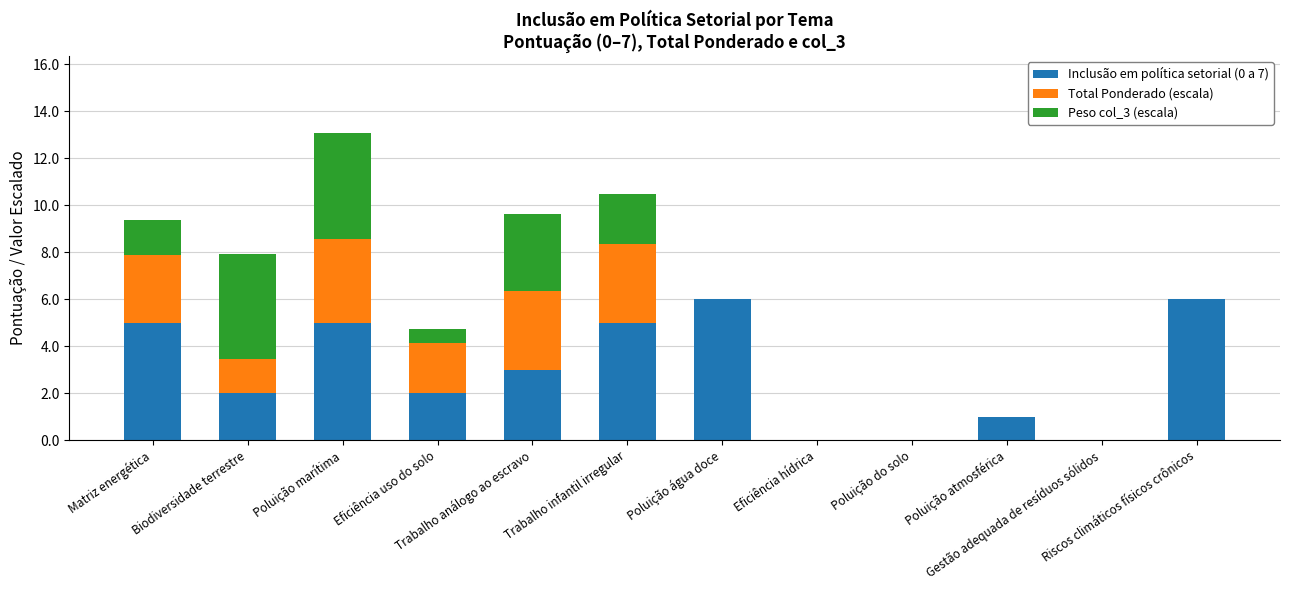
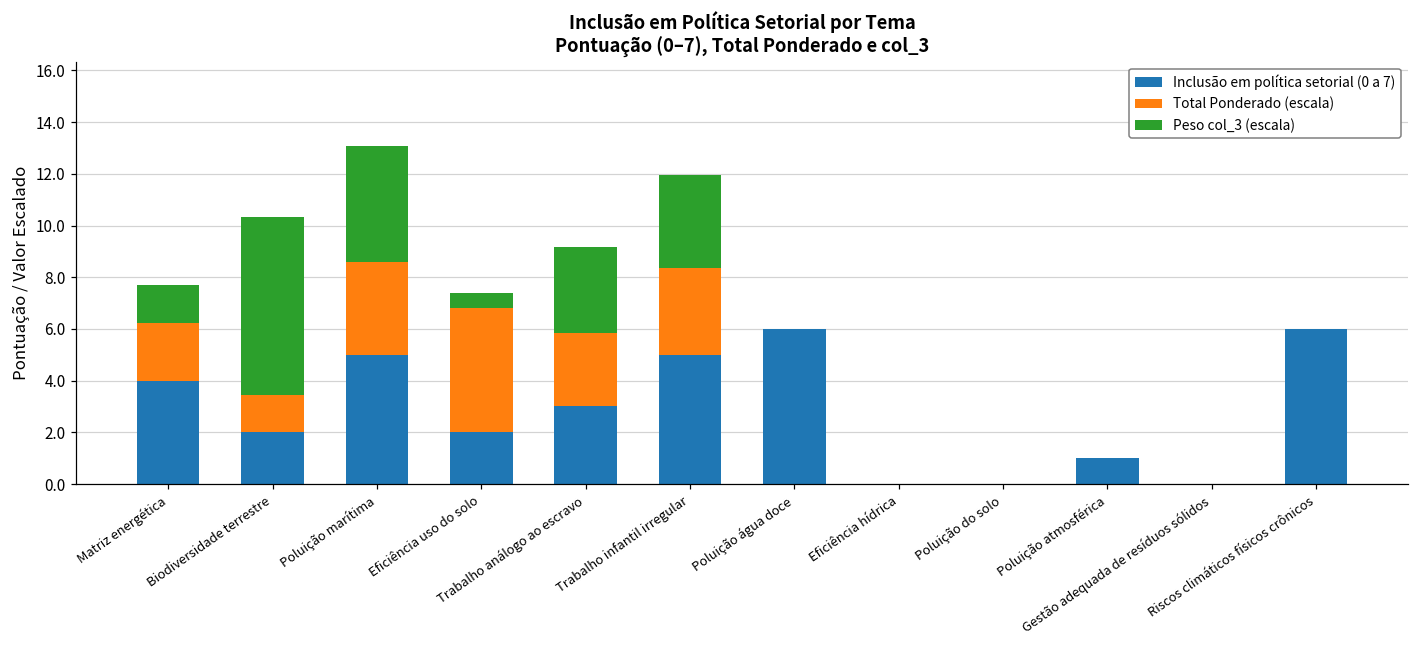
  {
    "Inclusão em política setorial (0 a 7)": {
-     "Matriz energética": 5,
+     "Matriz energética": 4,
      "Biodiversidade terrestre": 2,
      "Poluição marítima": 5,
      "Eficiência uso do solo": 2,
      "Trabalho análogo ao escravo": 3,
      "Trabalho infantil irregular": 5,
      "Poluição água doce": 6,
      "Eficiência hídrica": 0,
      "Poluição do solo": 0,
      "Poluição atmosférica": 1,
      "Gestão adequada de resíduos sólidos": 0,
      "Riscos climáticos físicos crônicos": 6
    },
    "Total Ponderado (escala)": {
-     "Matriz energética": 2.9,
+     "Matriz energética": 2.2,
      "Biodiversidade terrestre": 1.4,
      "Poluição marítima": 3.6,
-     "Eficiência uso do solo": 2.1,
-     "Trabalho análogo ao escravo": 3.3,
+     "Eficiência uso do solo": 4.8,
+     "Trabalho análogo ao escravo": 2.9,
      "Trabalho infantil irregular": 3.4,
      "Poluição água doce": 0.0,
      "Eficiência hídrica": 0.0,
      "Poluição do solo": 0.0,
      "Poluição atmosférica": 0.0,
      "Gestão adequada de resíduos sólidos": 0.0,
      "Riscos climáticos físicos crônicos": 0.0
    },
    "Peso col_3 (escala)": {
      "Matriz energética": 1.5,
-     "Biodiversidade terrestre": 4.5,
+     "Biodiversidade terrestre": 6.9,
      "Poluição marítima": 4.5,
      "Eficiência uso do solo": 0.6,
      "Trabalho análogo ao escravo": 3.3,
-     "Trabalho infantil irregular": 2.1,
+     "Trabalho infantil irregular": 3.6,
      "Poluição água doce": 0.0,
      "Eficiência hídrica": 0.0,
      "Poluição do solo": 0.0,
      "Poluição atmosférica": 0.0,
      "Gestão adequada de resíduos sólidos": 0.0,
      "Riscos climáticos físicos crônicos": 0.0
    }
  }
